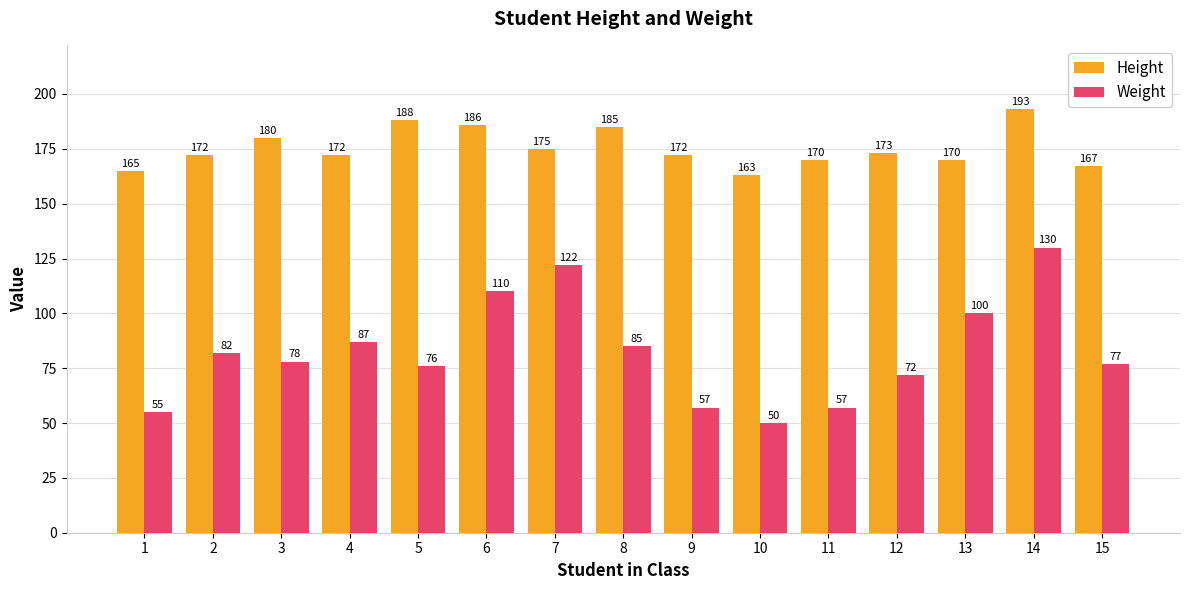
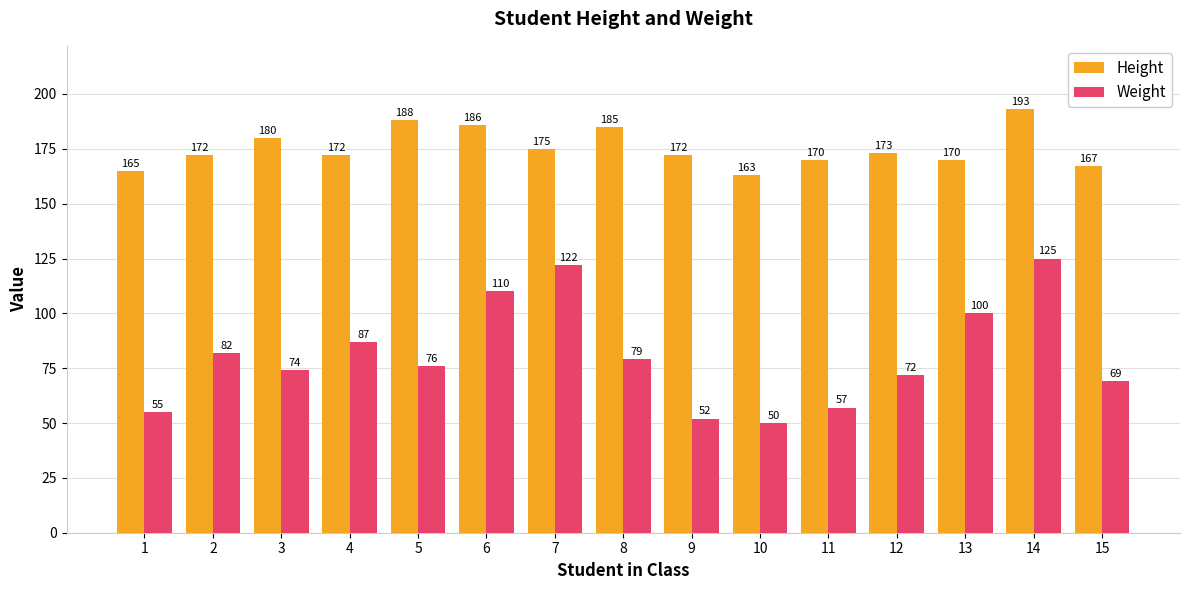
  {
    "Height": {
      "1": 165,
      "2": 172,
      "3": 180,
      "4": 172,
      "5": 188,
      "6": 186,
      "7": 175,
      "8": 185,
      "9": 172,
      "10": 163,
      "11": 170,
      "12": 173,
      "13": 170,
      "14": 193,
      "15": 167
    },
    "Weight": {
      "1": 55,
      "2": 82,
-     "3": 78,
+     "3": 74,
      "4": 87,
      "5": 76,
      "6": 110,
      "7": 122,
-     "8": 85,
-     "9": 57,
+     "8": 79,
+     "9": 52,
      "10": 50,
      "11": 57,
      "12": 72,
      "13": 100,
-     "14": 130,
-     "15": 77
+     "14": 125,
+     "15": 69
    }
  }
